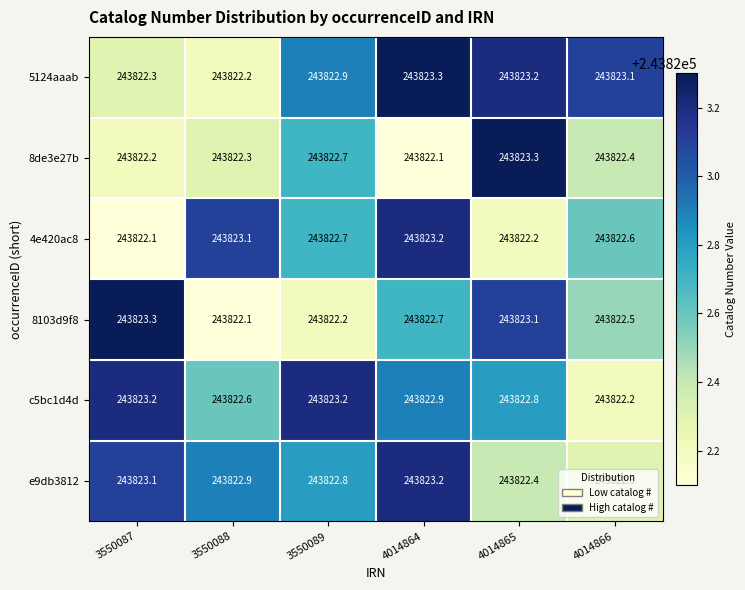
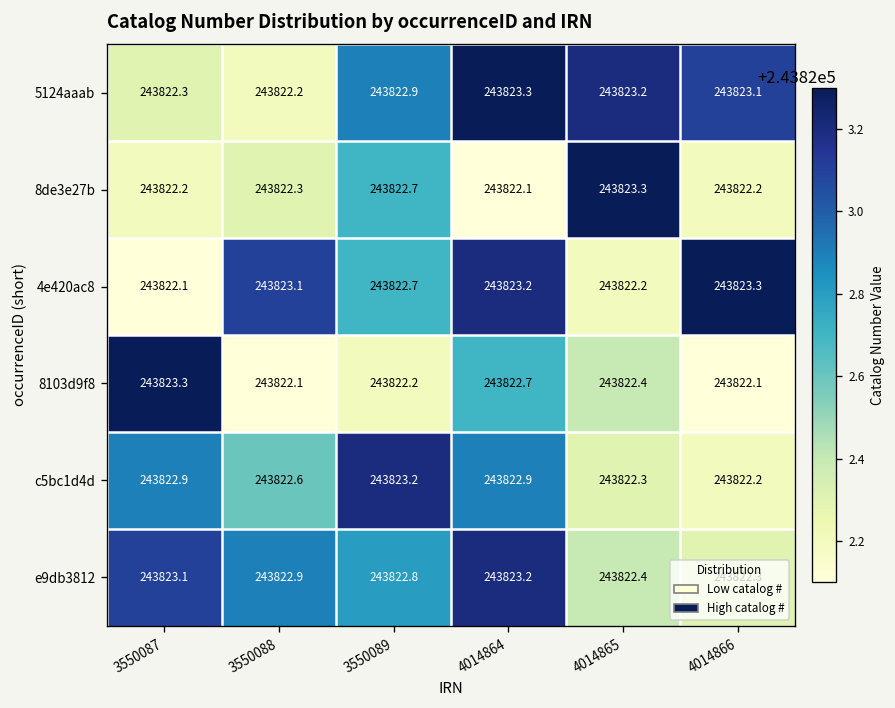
  {
    "5124aaab": {
      "3550087": 243822.3,
      "3550088": 243822.2,
      "3550089": 243822.9,
      "4014864": 243823.3,
      "4014865": 243823.2,
      "4014866": 243823.1
    },
    "8de3e27b": {
      "3550087": 243822.2,
      "3550088": 243822.3,
      "3550089": 243822.7,
      "4014864": 243822.1,
      "4014865": 243823.3,
-     "4014866": 243822.4
+     "4014866": 243822.2
    },
    "4e420ac8": {
      "3550087": 243822.1,
      "3550088": 243823.1,
      "3550089": 243822.7,
      "4014864": 243823.2,
      "4014865": 243822.2,
-     "4014866": 243822.6
+     "4014866": 243823.3
    },
    "8103d9f8": {
      "3550087": 243823.3,
      "3550088": 243822.1,
      "3550089": 243822.2,
      "4014864": 243822.7,
-     "4014865": 243823.1,
-     "4014866": 243822.5
+     "4014865": 243822.4,
+     "4014866": 243822.1
    },
    "c5bc1d4d": {
-     "3550087": 243823.2,
+     "3550087": 243822.9,
      "3550088": 243822.6,
      "3550089": 243823.2,
      "4014864": 243822.9,
-     "4014865": 243822.8,
+     "4014865": 243822.3,
      "4014866": 243822.2
    },
    "e9db3812": {
      "3550087": 243823.1,
      "3550088": 243822.9,
      "3550089": 243822.8,
      "4014864": 243823.2,
      "4014865": 243822.4
    }
  }
